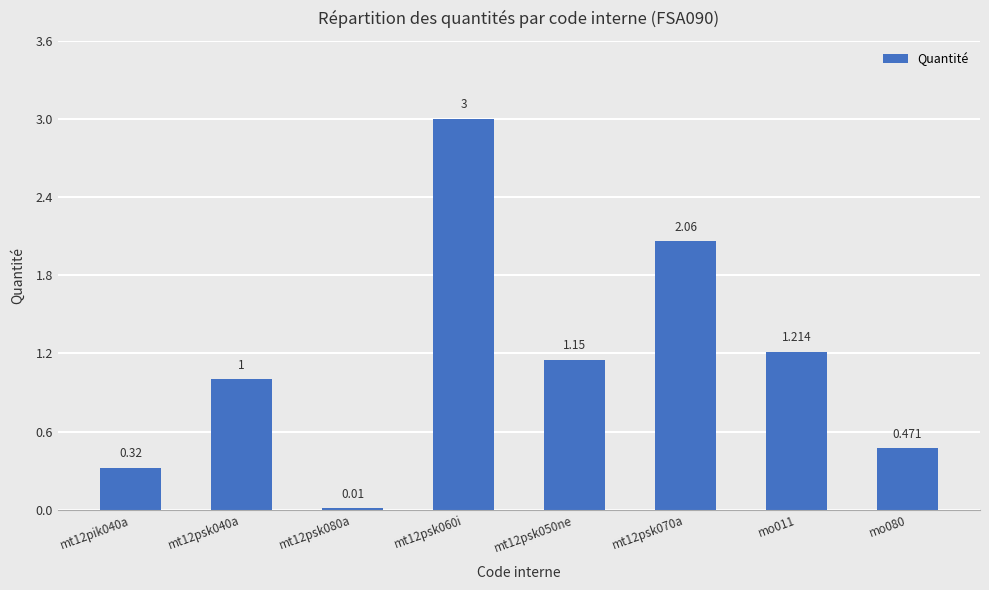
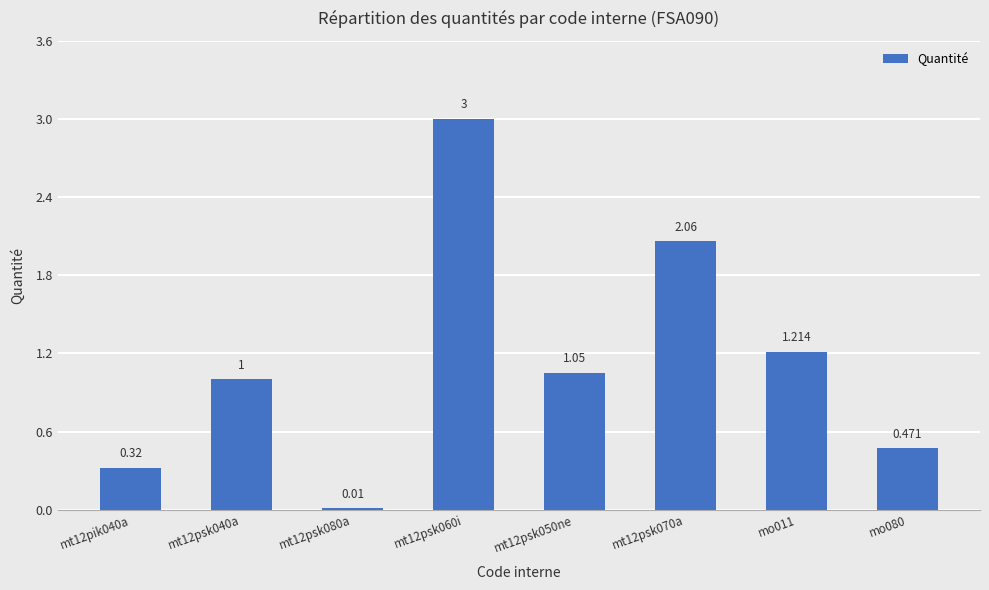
  {
    "mt12pik040a": 0.32,
    "mt12psk040a": 1,
    "mt12psk080a": 0.01,
    "mt12psk060i": 3,
-   "mt12psk050ne": 1.15,
+   "mt12psk050ne": 1.05,
    "mt12psk070a": 2.06,
    "mo011": 1.214,
    "mo080": 0.471
  }
